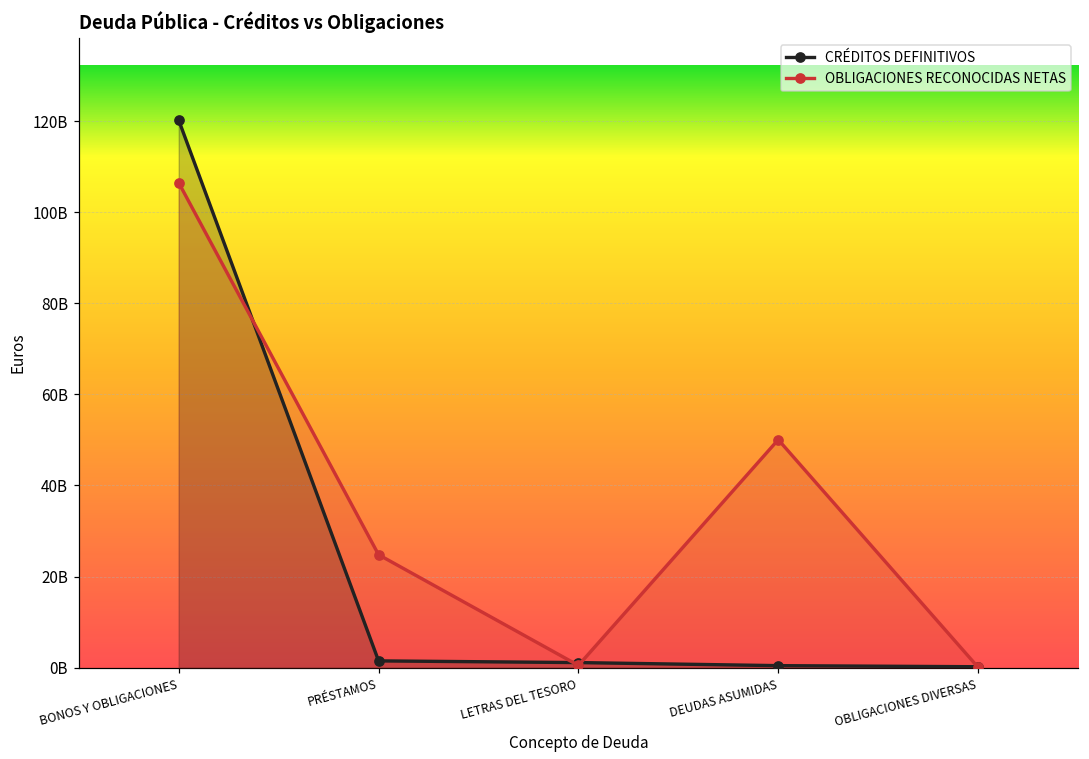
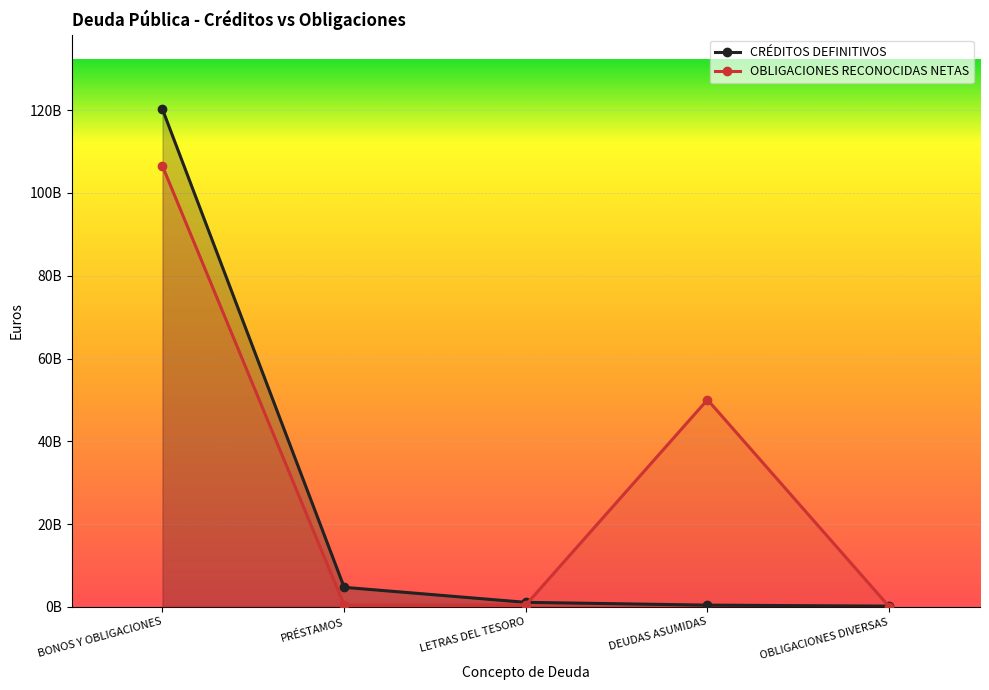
  {
    "CRÉDITOS DEFINITIVOS": {
      "BONOS Y OBLIGACIONES": 120000000000,
-     "PRÉSTAMOS": 1000000000,
+     "PRÉSTAMOS": 5000000000,
      "LETRAS DEL TESORO": 1000000000,
      "DEUDAS ASUMIDAS": 0
    },
    "OBLIGACIONES RECONOCIDAS NETAS": {
      "BONOS Y OBLIGACIONES": 106000000000,
-     "PRÉSTAMOS": 25000000000,
+     "PRÉSTAMOS": 0,
      "LETRAS DEL TESORO": 0,
      "DEUDAS ASUMIDAS": 50000000000
    }
  }
